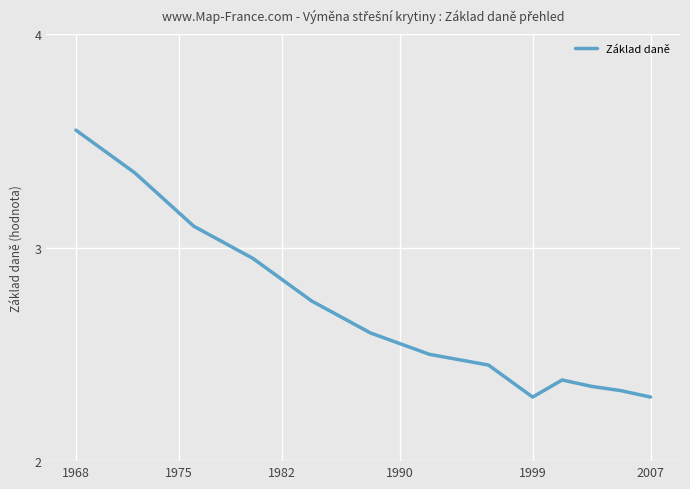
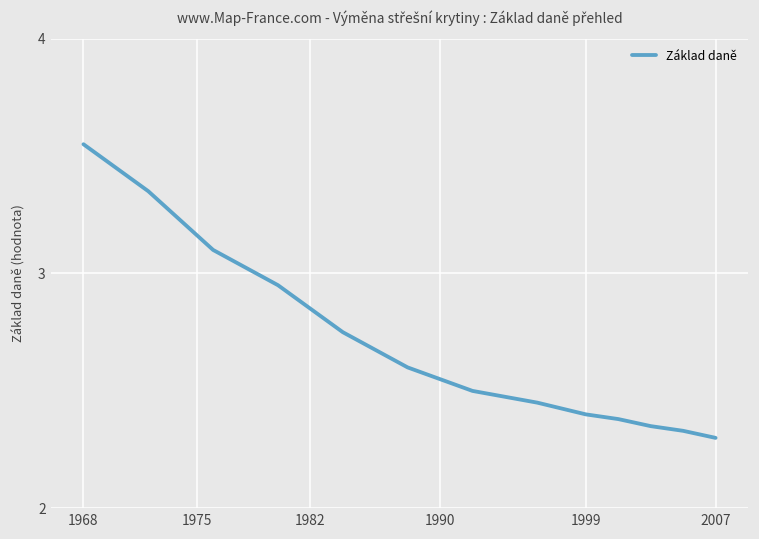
  {
    "1968": 3.55,
-   "1999": 2.3,
+   "1999": 2.4,
    "2007": 2.3
  }
